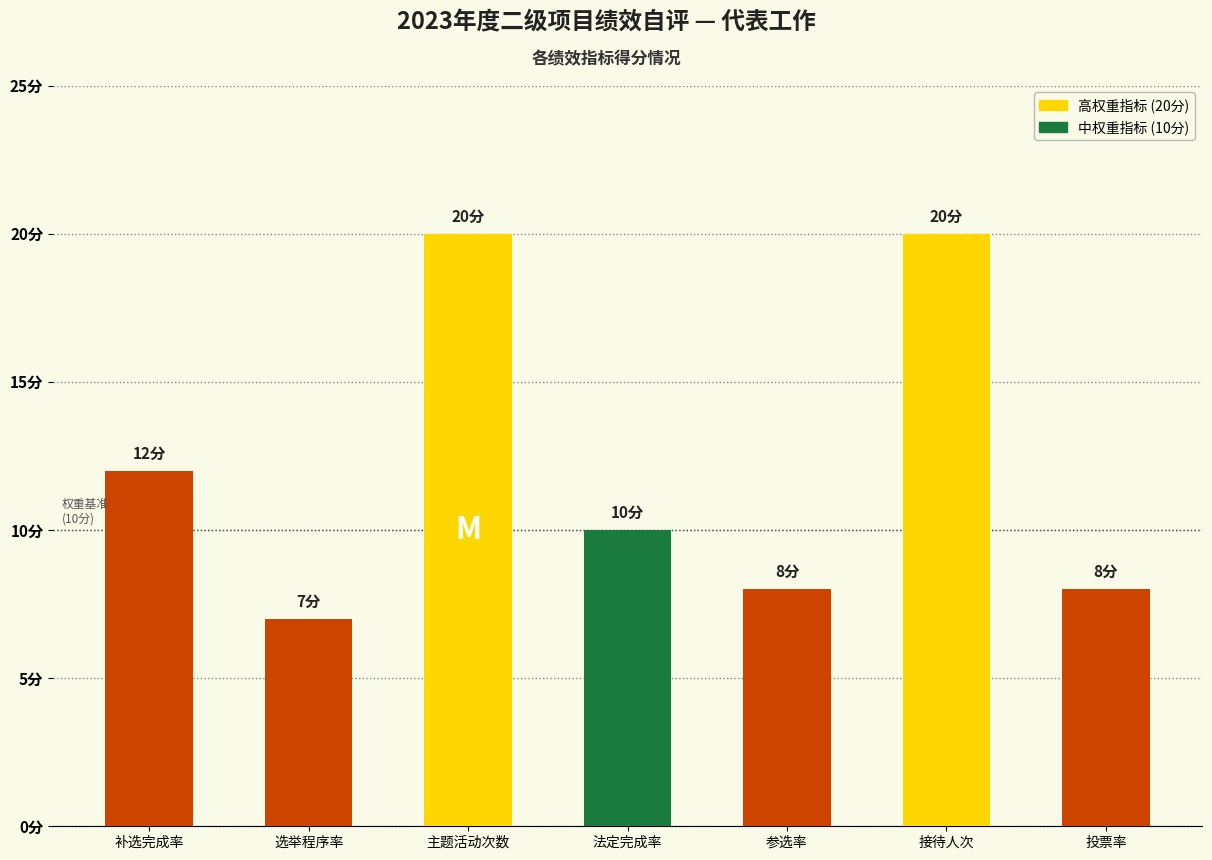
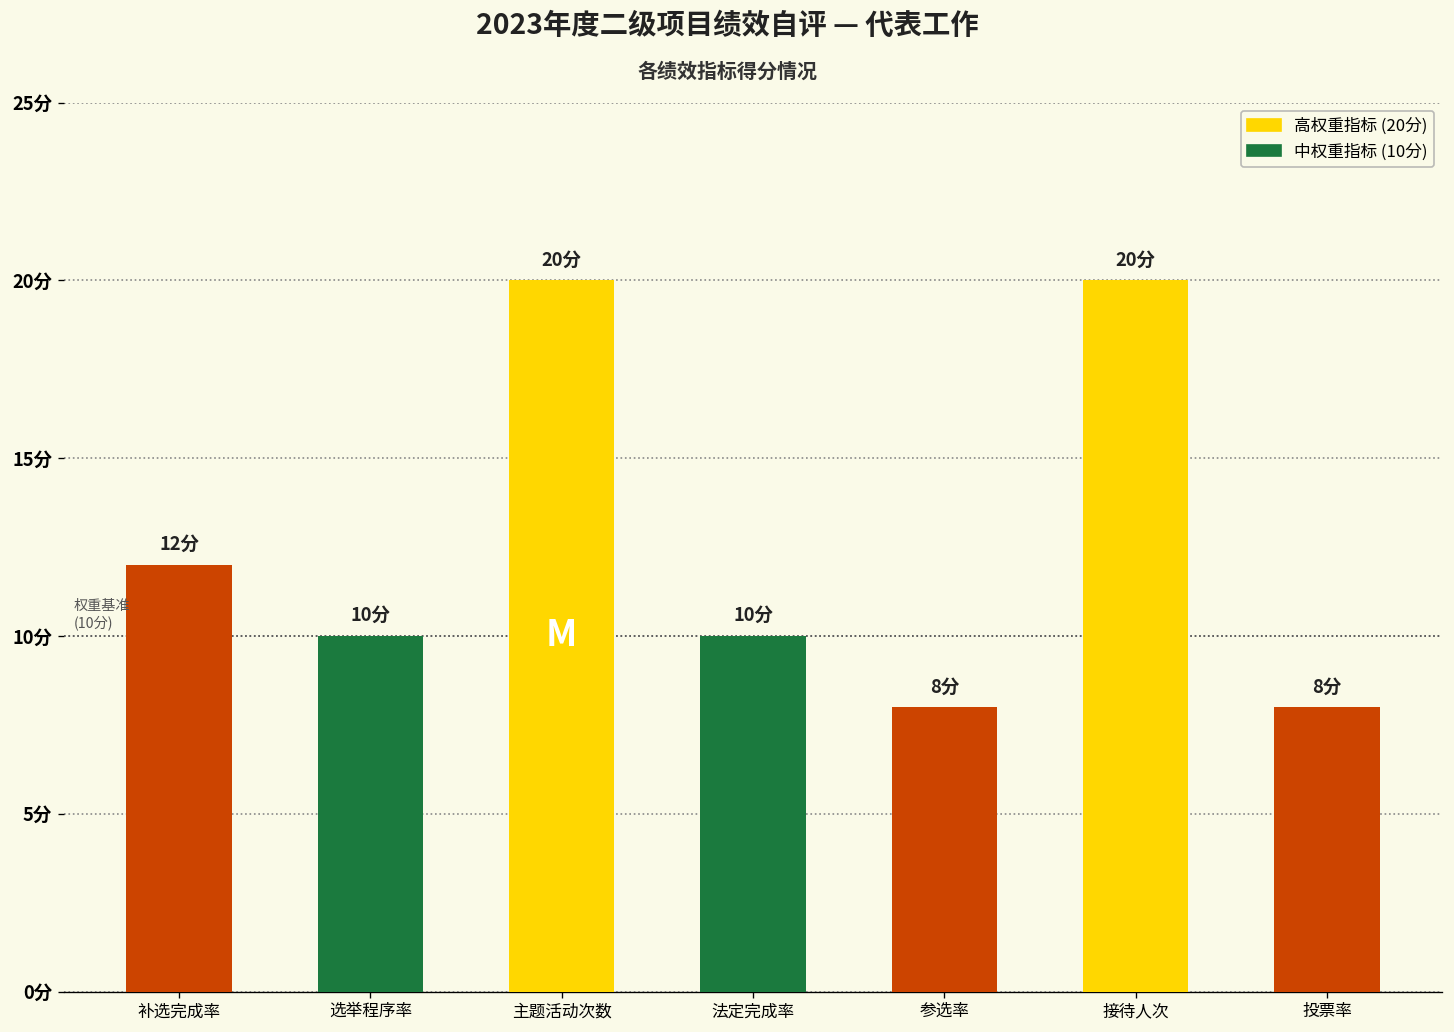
  {
    "补选完成率": "12分",
-   "选举程序率": "7分",
+   "选举程序率": "10分",
    "主题活动次数": "20分",
    "法定完成率": "10分",
    "参选率": "8分",
    "接待人次": "20分",
    "投票率": "8分"
  }
